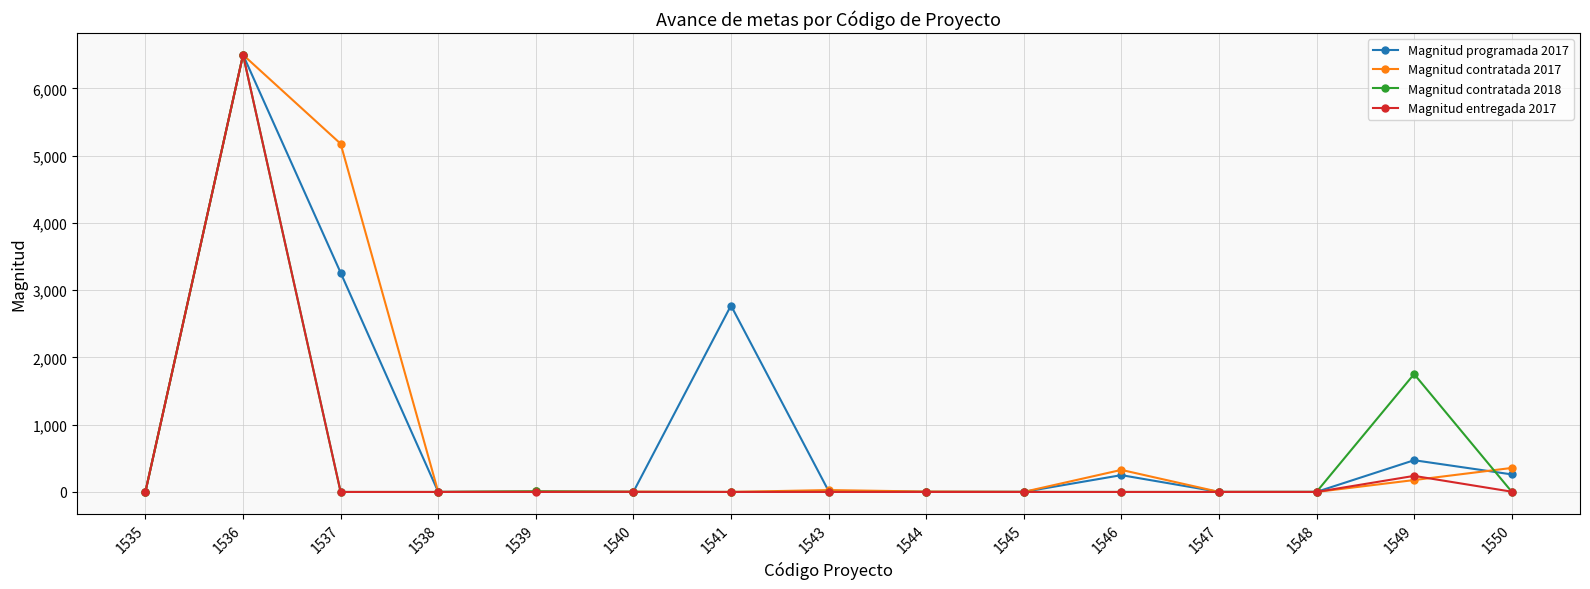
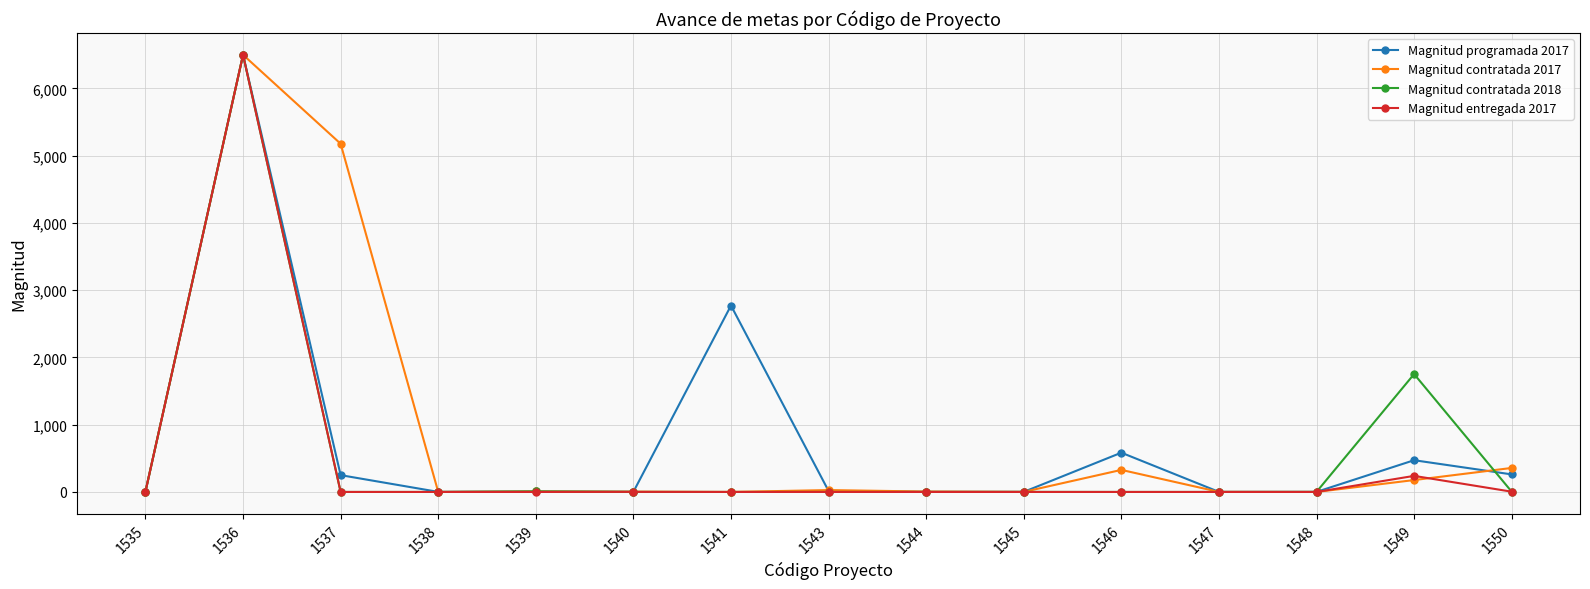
  {
    "Magnitud programada 2017": {
-     "1537": "3,300",
+     "1537": "300",
      "1541": "2,800",
-     "1546": "300",
+     "1546": "600",
      "1549": "500",
      "1550": "300"
    },
    "Magnitud contratada 2017": {
      "1537": "5,200",
      "1546": "300",
      "1549": "200",
      "1550": "400"
    },
    "Magnitud contratada 2018": {
      "1549": "1,800"
    },
    "Magnitud entregada 2017": {
      "1549": "200"
    }
  }
